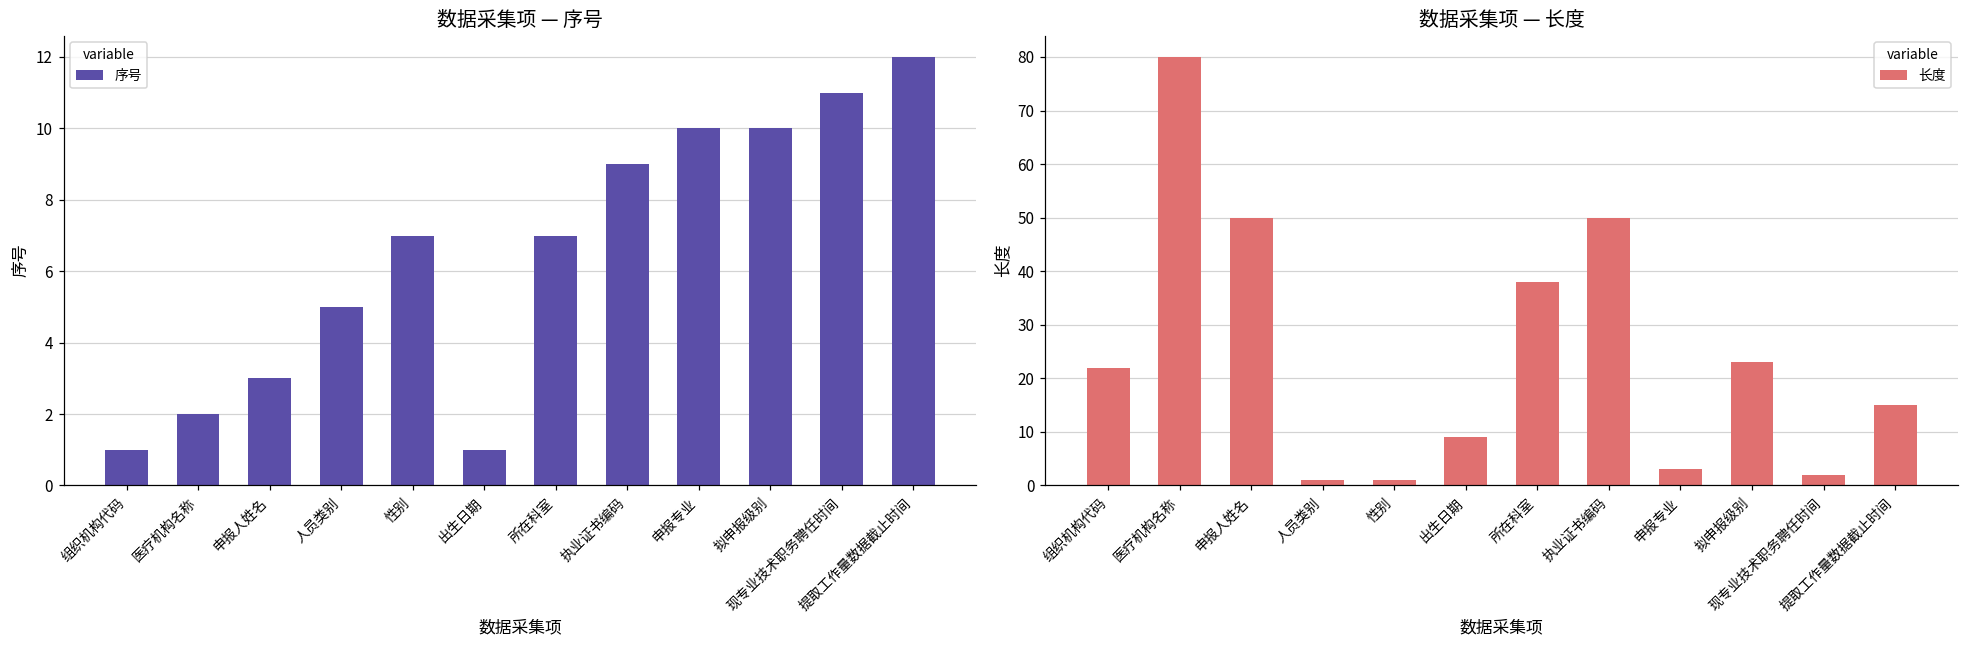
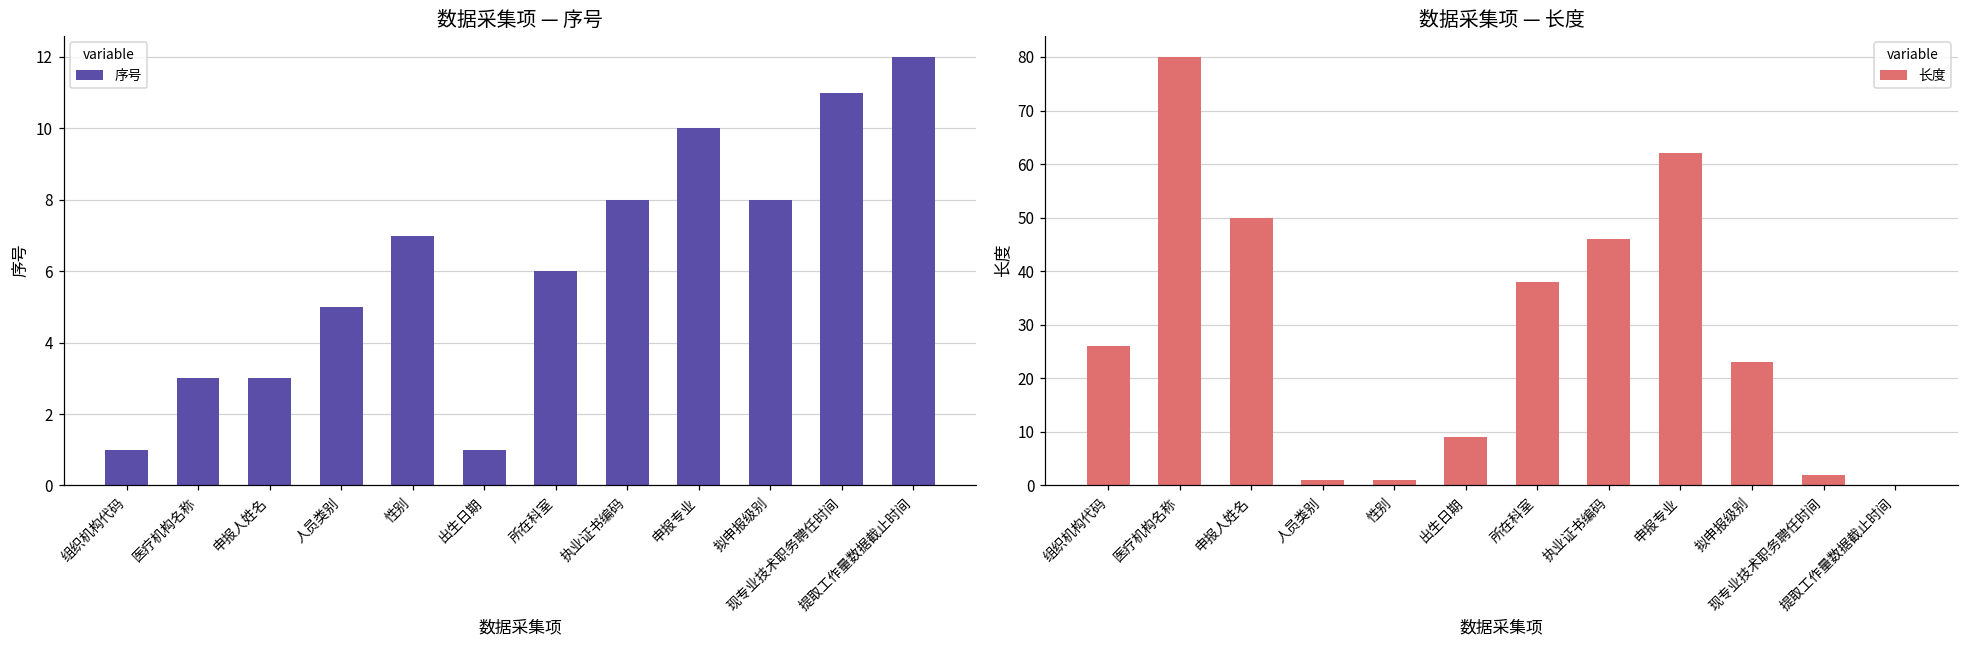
  {
    "数据采集项 — 序号": {
      "组织机构代码": 1,
-     "医疗机构名称": 2,
+     "医疗机构名称": 3,
      "申报人姓名": 3,
      "人员类别": 5,
      "性别": 7,
      "出生日期": 1,
-     "所在科室": 7,
-     "执业证书编码": 9,
+     "所在科室": 6,
+     "执业证书编码": 8,
      "申报专业": 10,
-     "拟申报级别": 10,
+     "拟申报级别": 8,
      "现专业技术职务聘任时间": 11,
      "提取工作量数据截止时间": 12
    },
    "数据采集项 — 长度": {
-     "组织机构代码": 22,
+     "组织机构代码": 26,
      "医疗机构名称": 80,
      "申报人姓名": 50,
      "人员类别": 1,
      "性别": 1,
      "出生日期": 9,
      "所在科室": 38,
-     "执业证书编码": 50,
-     "申报专业": 3,
+     "执业证书编码": 46,
+     "申报专业": 62,
      "拟申报级别": 23,
      "现专业技术职务聘任时间": 2,
-     "提取工作量数据截止时间": 15
+     "提取工作量数据截止时间": 0
    }
  }
